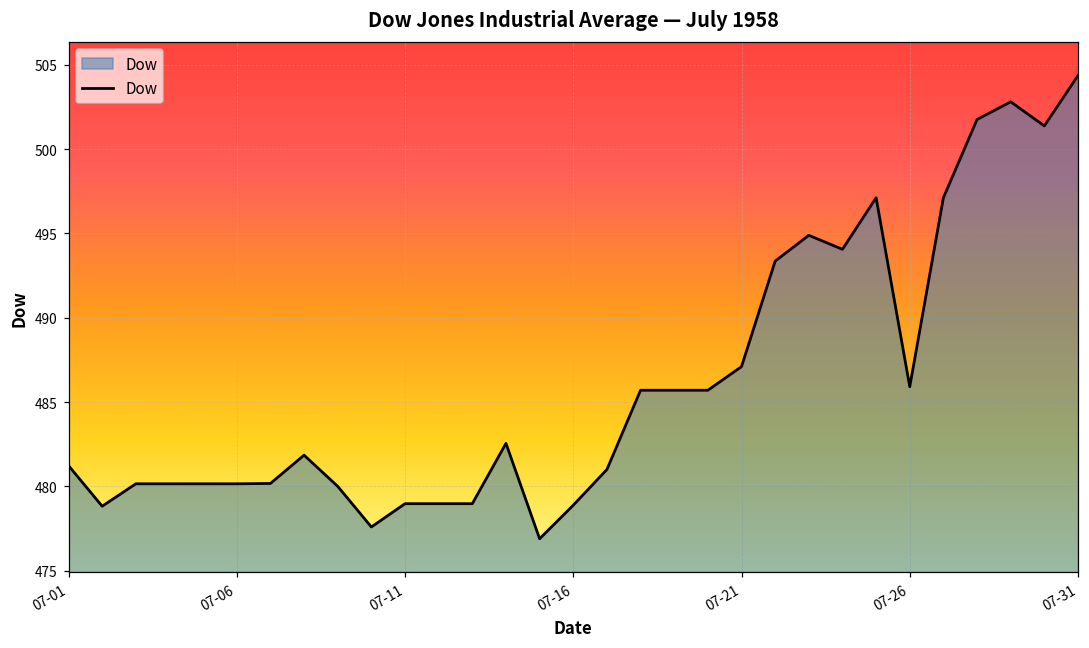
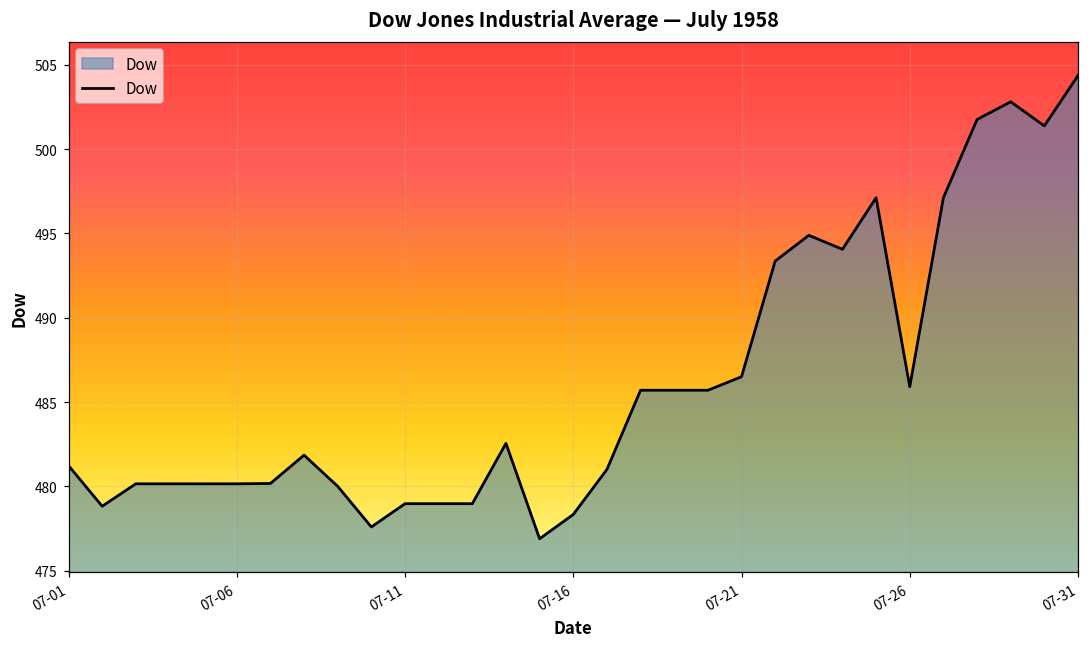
  {
    "07-01": 481.2,
    "07-06": 480.2,
    "07-11": 479.0,
-   "07-16": 478.9,
-   "07-21": 487.1,
+   "07-16": 478.3,
+   "07-21": 486.5,
    "07-26": 485.9,
    "07-31": 504.4
  }
